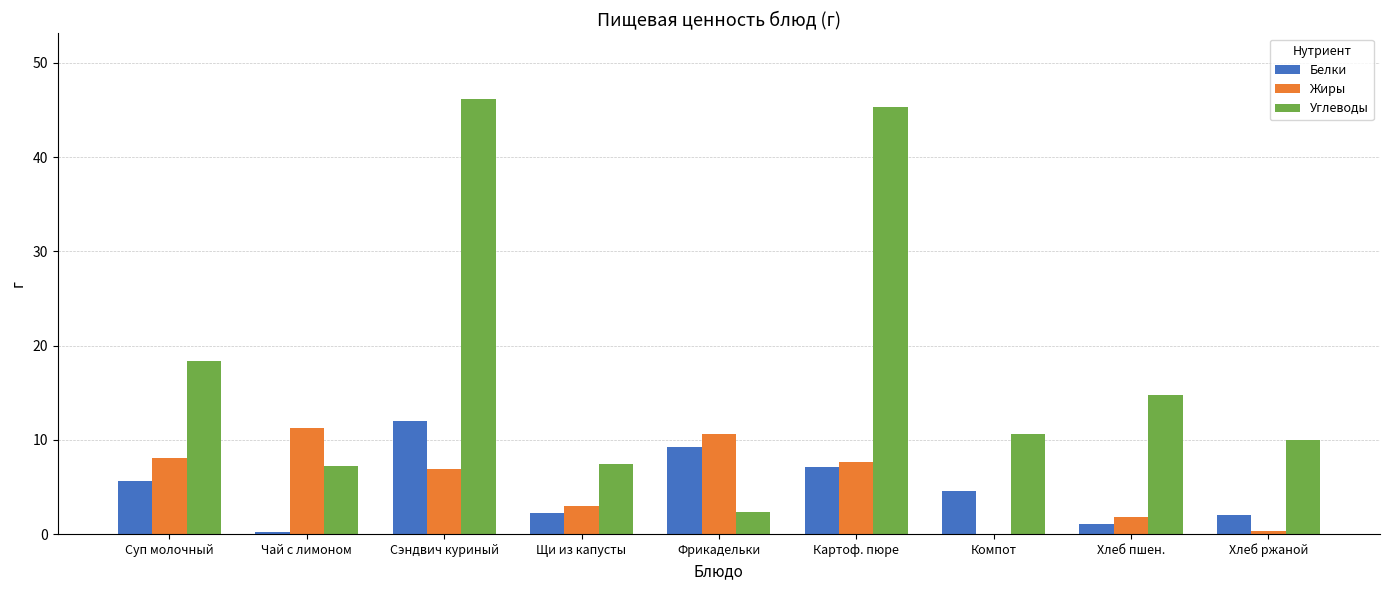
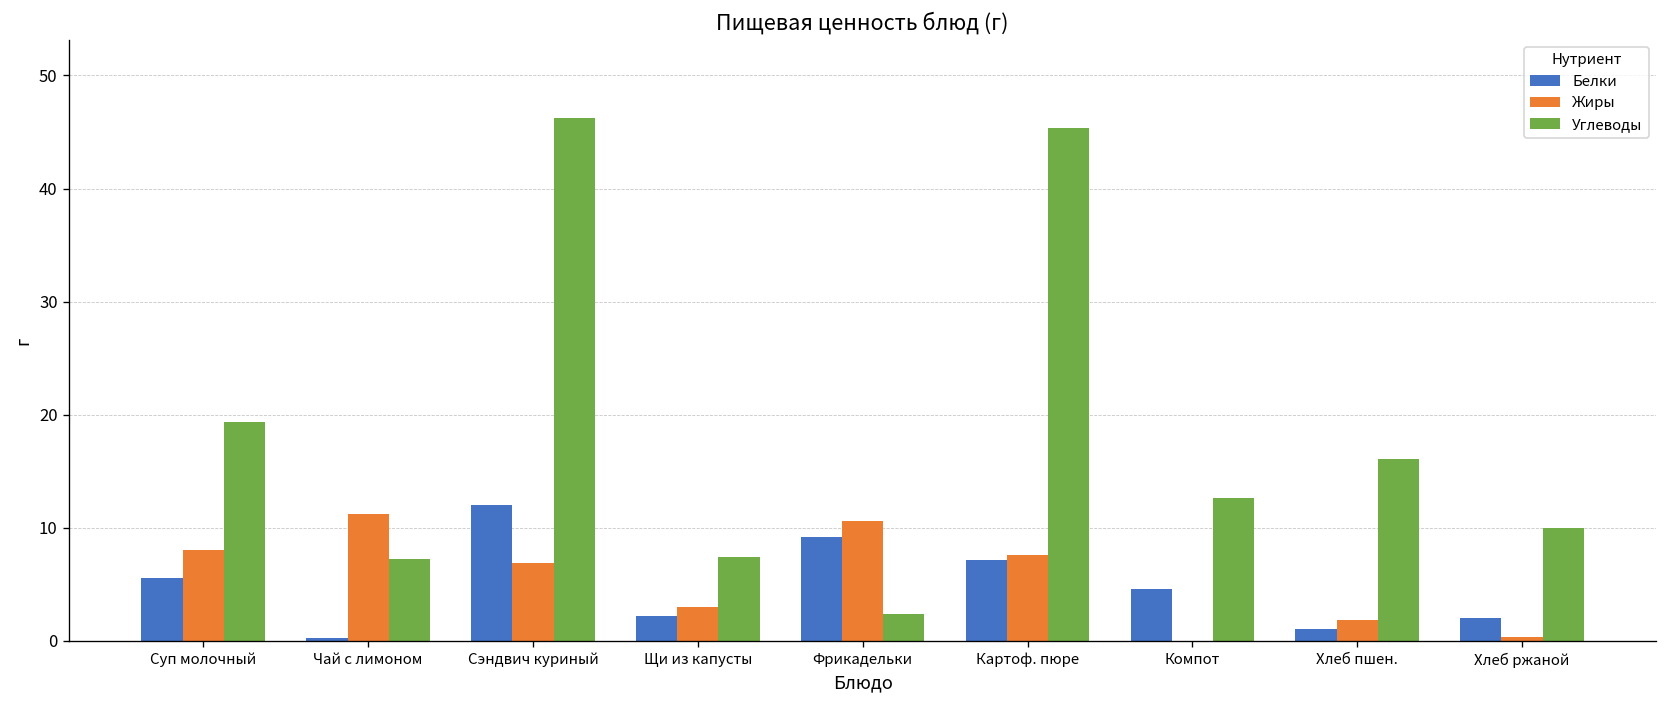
  {
    "Белки": {
      "Суп молочный": 6,
      "Сэндвич куриный": 12,
      "Щи из капусты": 2,
      "Фрикадельки": 9,
      "Картоф. пюре": 7,
      "Компот": 5,
      "Хлеб пшен.": 1,
      "Хлеб ржаной": 2
    },
    "Жиры": {
      "Суп молочный": 8,
      "Чай с лимоном": 11,
      "Сэндвич куриный": 7,
      "Щи из капусты": 3,
      "Фрикадельки": 11,
      "Картоф. пюре": 8,
      "Компот": 0,
      "Хлеб пшен.": 2,
      "Хлеб ржаной": 0
    },
    "Углеводы": {
-     "Суп молочный": 18,
+     "Суп молочный": 19,
      "Чай с лимоном": 7,
      "Сэндвич куриный": 46,
      "Щи из капусты": 7,
      "Фрикадельки": 2,
      "Картоф. пюре": 45,
-     "Компот": 11,
-     "Хлеб пшен.": 15,
+     "Компот": 13,
+     "Хлеб пшен.": 16,
      "Хлеб ржаной": 10
    }
  }
